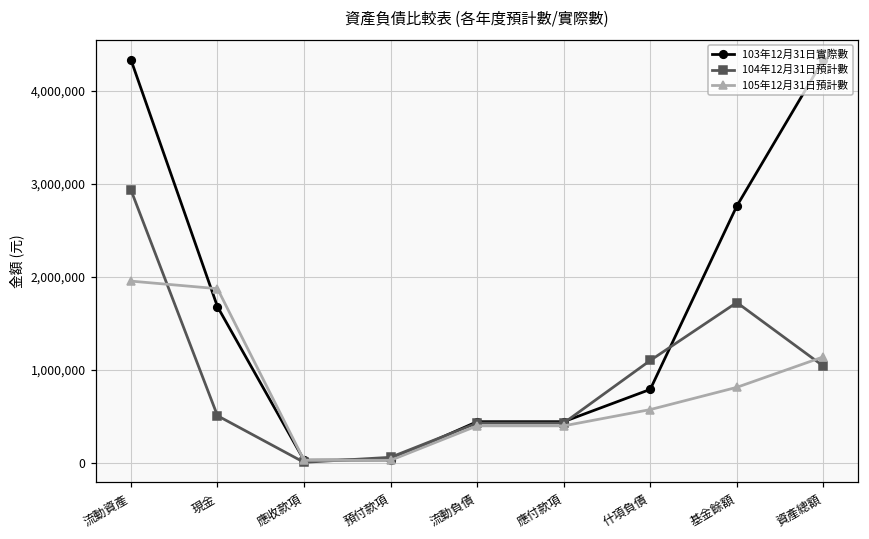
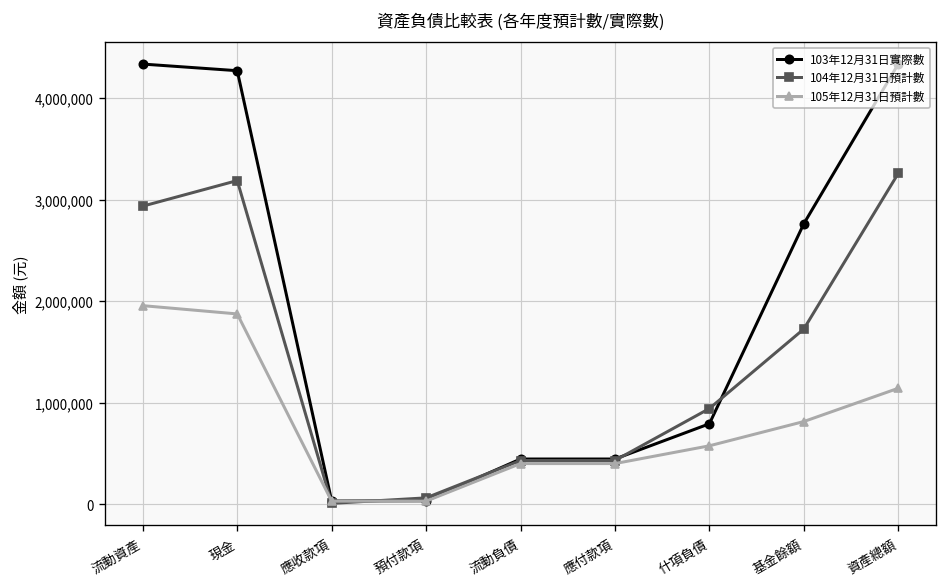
  {
    "103年12月31日實際數": {
      "流動資產": "4,300,000",
-     "現金": "1,700,000",
+     "現金": "4,300,000",
      "什項負債": "800,000",
      "基金餘額": "2,800,000"
    },
    "104年12月31日預計數": {
      "流動資產": "2,900,000",
-     "現金": "500,000",
-     "什項負債": "1,100,000",
+     "現金": "3,200,000",
+     "什項負債": "900,000",
      "基金餘額": "1,700,000",
-     "資產總額": "1,000,000"
+     "資產總額": "3,300,000"
    },
    "105年12月31日預計數": {
      "流動資產": "2,000,000",
      "現金": "1,900,000",
      "什項負債": "600,000",
      "基金餘額": "800,000",
      "資產總額": "1,100,000"
    }
  }
